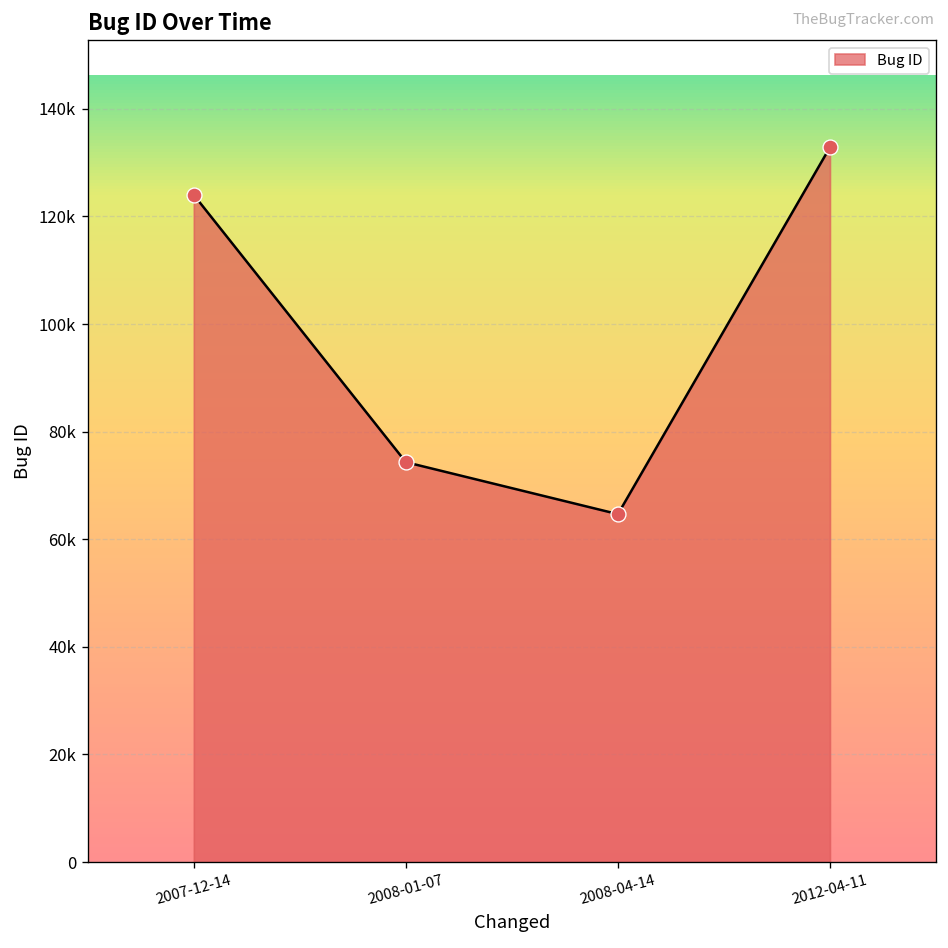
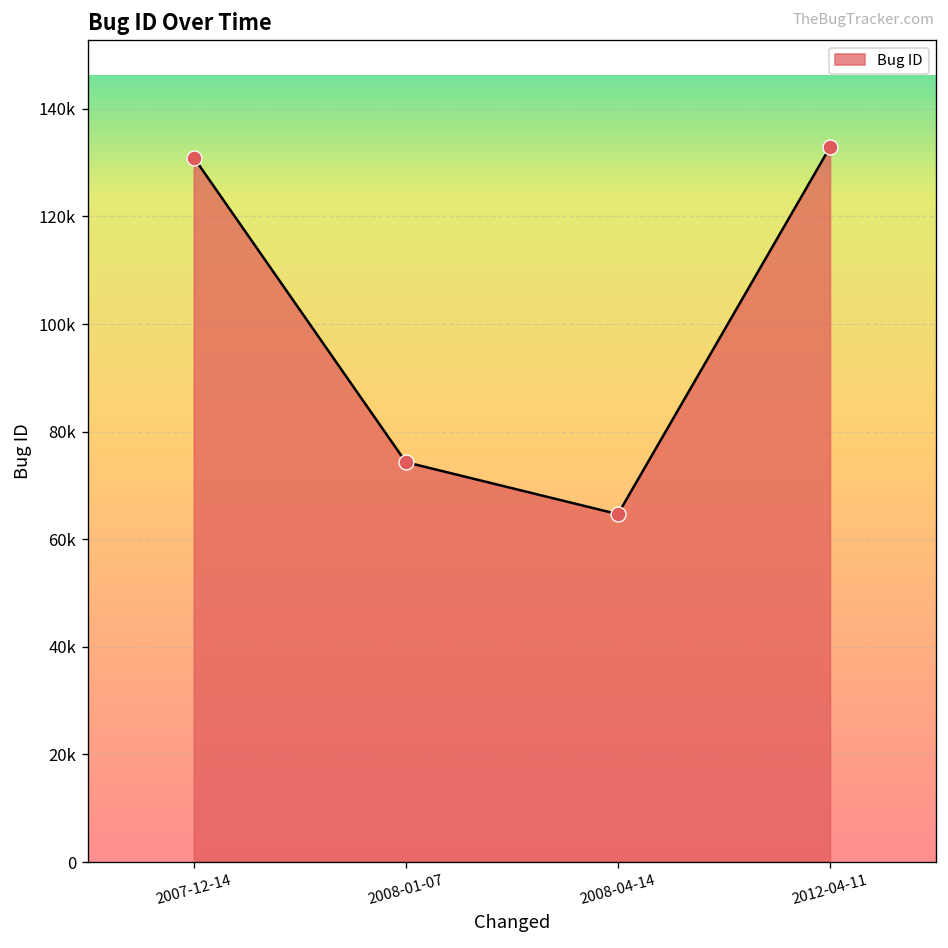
  {
-   "2007-12-14": 124000,
+   "2007-12-14": 131000,
    "2008-01-07": 74000,
    "2008-04-14": 65000,
    "2012-04-11": 133000
  }
